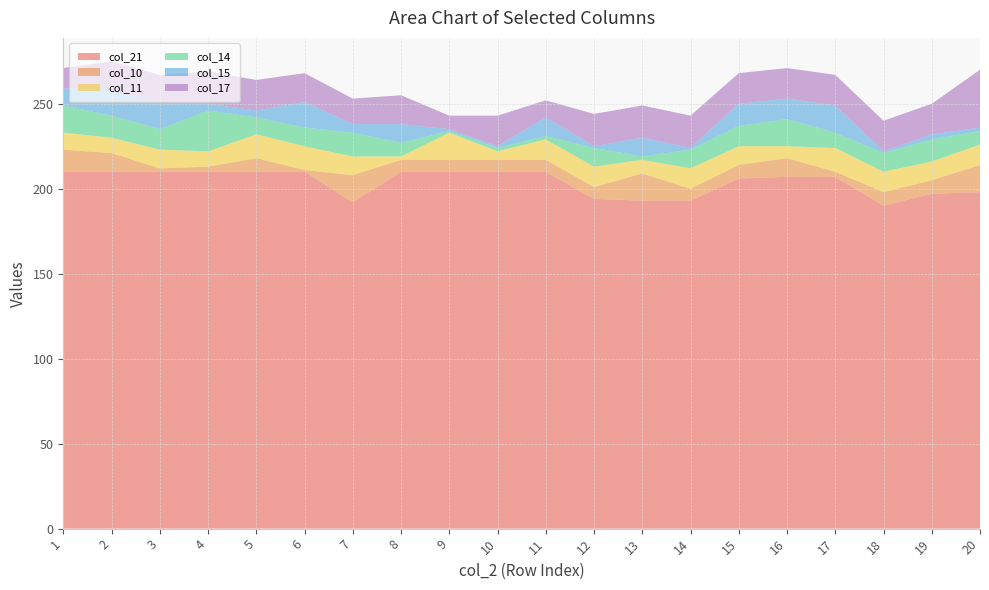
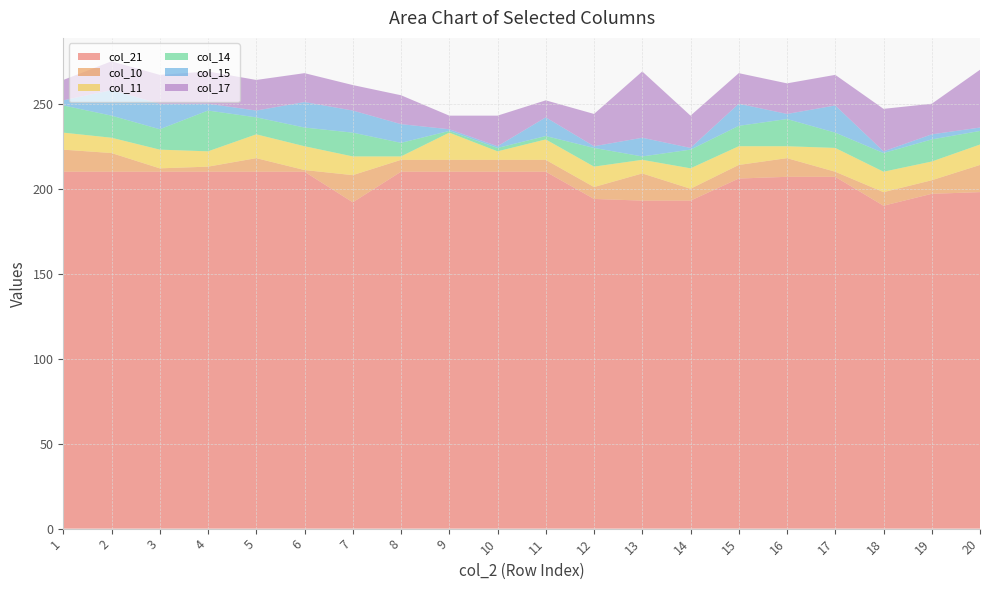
  {
    "col_14": {
      "1": 16,
      "2": 13,
      "3": 12,
      "4": 24,
      "5": 10,
      "6": 11,
      "7": 14,
      "8": 8,
      "11": 2,
      "13": 2,
      "15": 12,
      "16": 16,
      "17": 9,
      "19": 13,
      "20": 8
    },
    "col_15": {
-     "1": 10,
+     "1": 3,
      "3": 15,
      "4": 4,
      "5": 4,
      "6": 15,
-     "7": 5,
+     "7": 13,
      "8": 11,
      "11": 11,
      "13": 11,
      "15": 13,
-     "16": 12,
+     "16": 3,
      "17": 16,
      "19": 3,
      "20": 2
    },
    "col_17": {
      "1": 12,
      "5": 18,
      "6": 17,
      "7": 15,
      "8": 17,
      "9": 8,
      "10": 18,
      "11": 10,
      "12": 19,
-     "13": 19,
+     "13": 39,
      "14": 19,
      "15": 18,
      "16": 18,
      "17": 18,
-     "18": 18,
+     "18": 25,
      "19": 18,
      "20": 34
    }
  }
